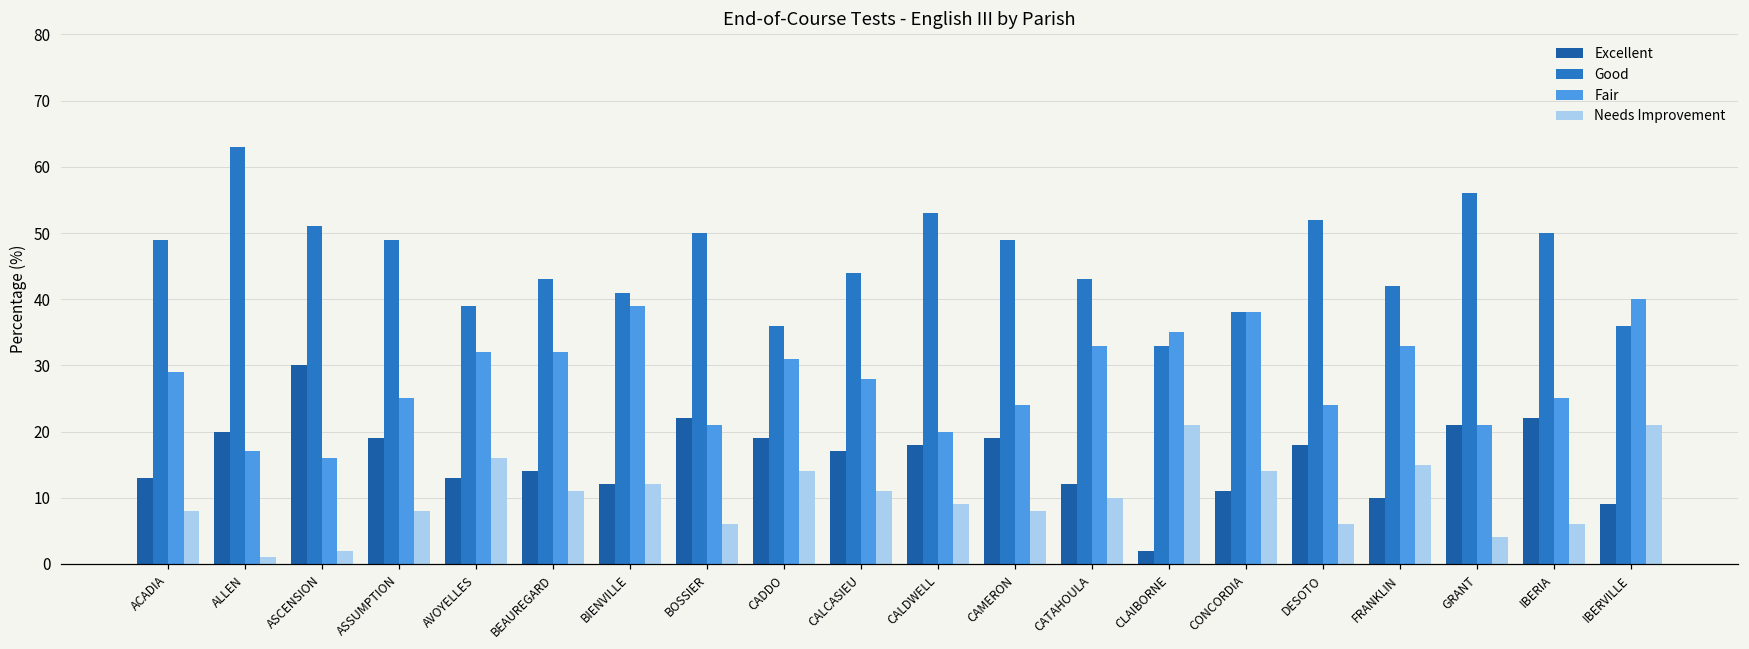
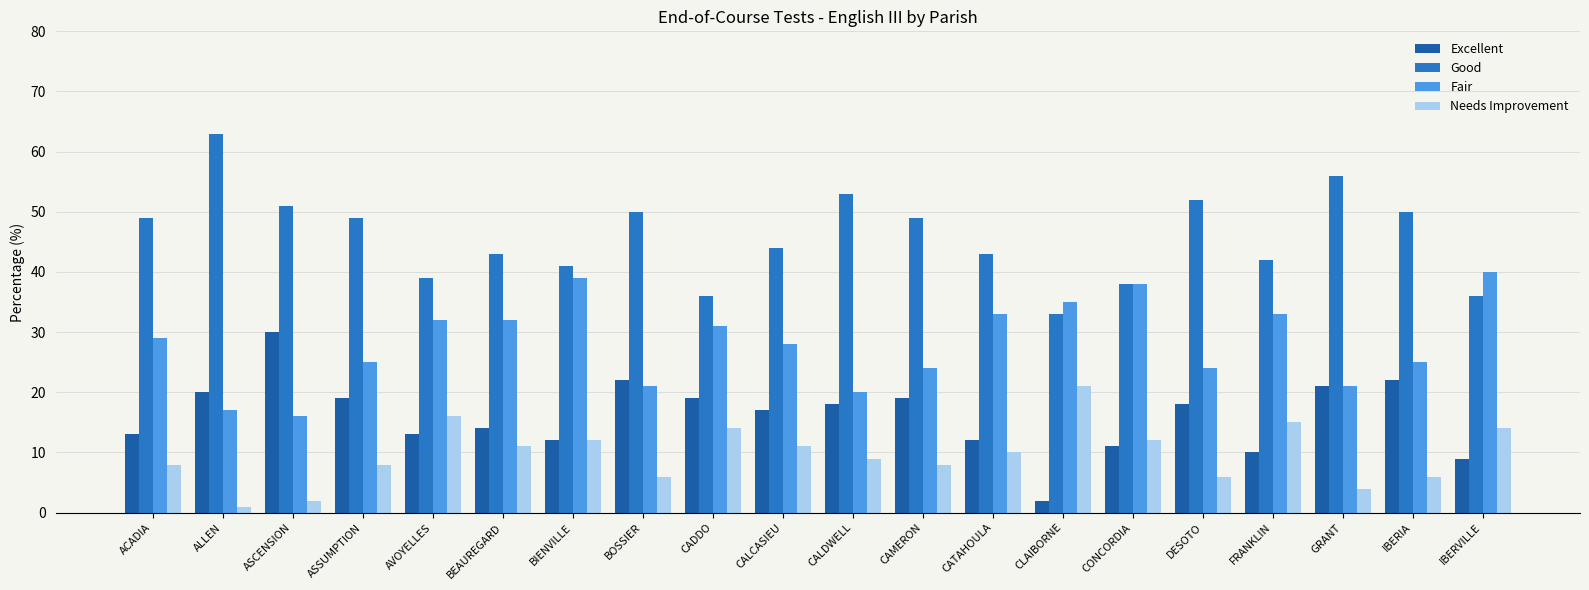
  {
    "Needs Improvement": {
      "ACADIA": 8,
      "ALLEN": 1,
      "ASCENSION": 2,
      "ASSUMPTION": 8,
      "AVOYELLES": 16,
      "BEAUREGARD": 11,
      "BIENVILLE": 12,
      "BOSSIER": 6,
      "CADDO": 14,
      "CALCASIEU": 11,
      "CALDWELL": 9,
      "CAMERON": 8,
      "CATAHOULA": 10,
      "CLAIBORNE": 21,
-     "CONCORDIA": 14,
+     "CONCORDIA": 12,
      "DESOTO": 6,
      "FRANKLIN": 15,
      "GRANT": 4,
      "IBERIA": 6,
-     "IBERVILLE": 21
+     "IBERVILLE": 14
    }
  }
